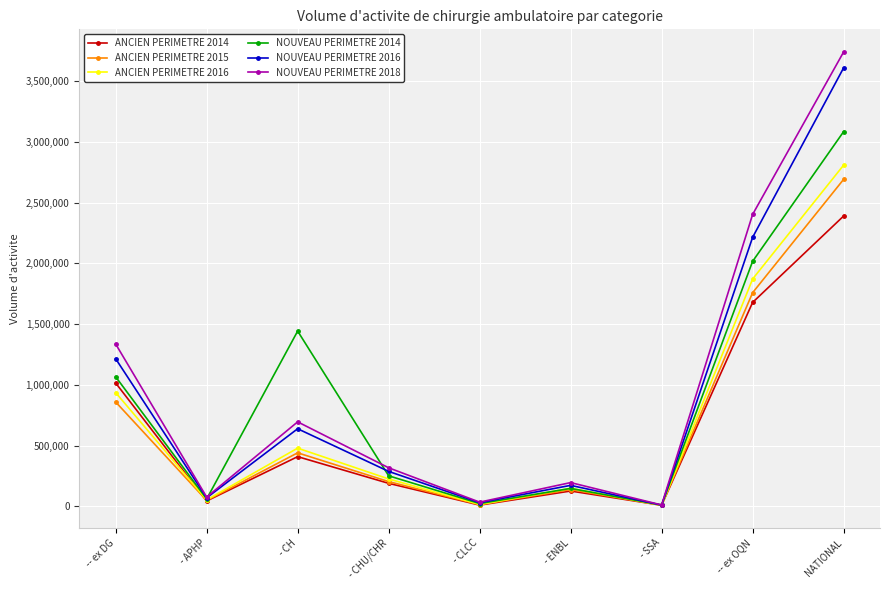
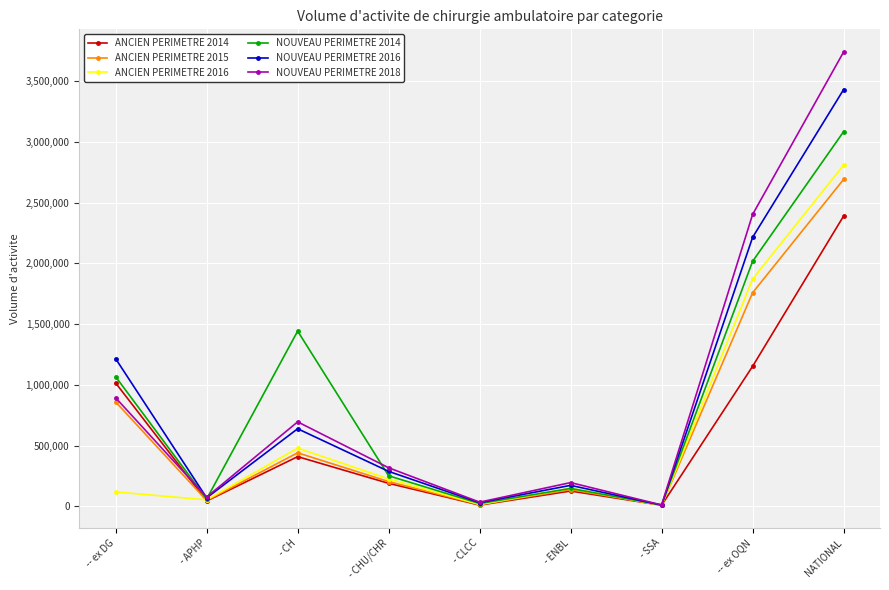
  {
    "ANCIEN PERIMETRE 2014": {
      "-- ex DG": "1,020,000",
      "- CH": "410,000",
-     "-- ex OQN": "1,680,000",
+     "-- ex OQN": "1,150,000",
      "NATIONAL": "2,390,000"
    },
    "ANCIEN PERIMETRE 2015": {
      "-- ex DG": "860,000",
      "- CH": "440,000",
      "-- ex OQN": "1,760,000",
      "NATIONAL": "2,690,000"
    },
    "ANCIEN PERIMETRE 2016": {
-     "-- ex DG": "940,000",
+     "-- ex DG": "120,000",
      "- CH": "480,000",
      "- CHU/CHR": "230,000",
      "-- ex OQN": "1,870,000",
      "NATIONAL": "2,810,000"
    },
    "NOUVEAU PERIMETRE 2014": {
      "-- ex DG": "1,070,000",
      "- CH": "1,440,000",
      "- CHU/CHR": "250,000",
      "-- ex OQN": "2,020,000",
      "NATIONAL": "3,080,000"
    },
    "NOUVEAU PERIMETRE 2016": {
      "-- ex DG": "1,220,000",
      "- CH": "640,000",
      "- CHU/CHR": "290,000",
      "- ENBL": "170,000",
      "-- ex OQN": "2,210,000",
-     "NATIONAL": "3,610,000"
+     "NATIONAL": "3,430,000"
    },
    "NOUVEAU PERIMETRE 2018": {
-     "-- ex DG": "1,340,000",
+     "-- ex DG": "890,000",
      "- CH": "700,000",
      "- CHU/CHR": "320,000",
      "- ENBL": "200,000",
      "-- ex OQN": "2,400,000",
      "NATIONAL": "3,740,000"
    }
  }
